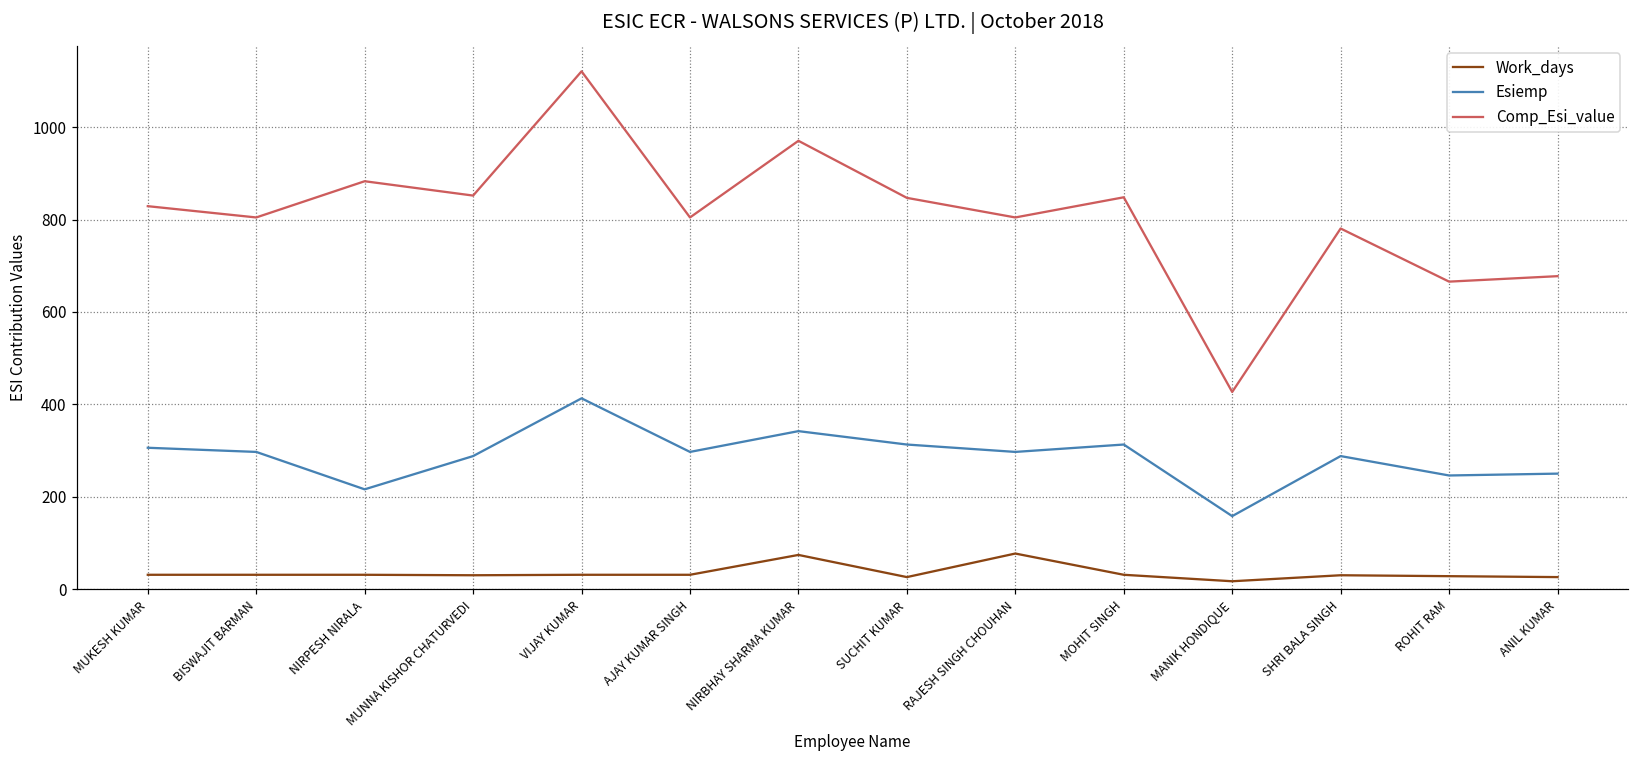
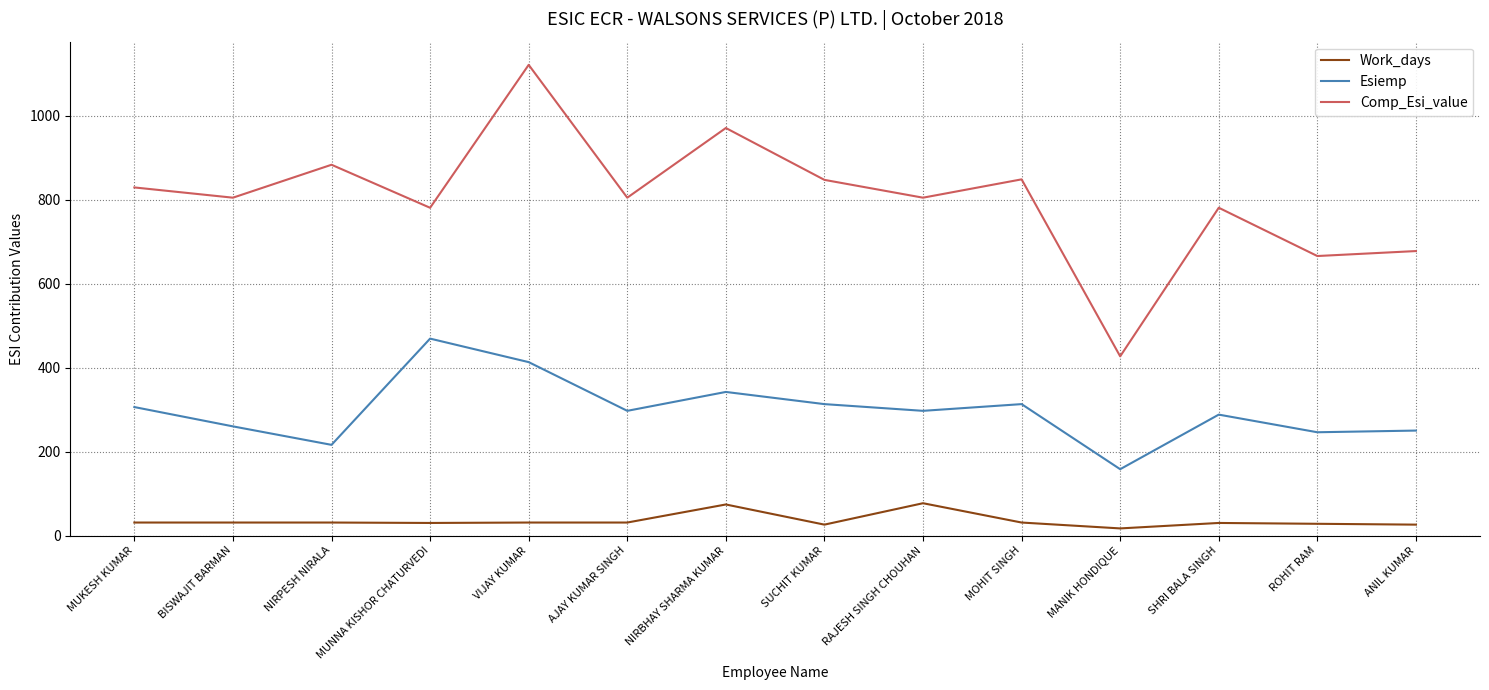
  {
    "Work_days": {
      "MUKESH KUMAR": 30,
      "BISWAJIT BARMAN": 30,
      "NIRPESH NIRALA": 30,
      "MUNNA KISHOR CHATURVEDI": 30,
      "VIJAY KUMAR": 30,
      "AJAY KUMAR SINGH": 30,
      "NIRBHAY SHARMA KUMAR": 70,
      "SUCHIT KUMAR": 30,
      "RAJESH SINGH CHOUHAN": 80,
      "MOHIT SINGH": 30,
      "MANIK HONDIQUE": 20,
      "SHRI BALA SINGH": 30,
      "ROHIT RAM": 30,
      "ANIL KUMAR": 30
    },
    "Esiemp": {
      "MUKESH KUMAR": 310,
-     "BISWAJIT BARMAN": 300,
+     "BISWAJIT BARMAN": 260,
      "NIRPESH NIRALA": 220,
-     "MUNNA KISHOR CHATURVEDI": 290,
+     "MUNNA KISHOR CHATURVEDI": 470,
      "VIJAY KUMAR": 410,
      "AJAY KUMAR SINGH": 300,
      "NIRBHAY SHARMA KUMAR": 340,
      "SUCHIT KUMAR": 310,
      "RAJESH SINGH CHOUHAN": 300,
      "MOHIT SINGH": 310,
      "MANIK HONDIQUE": 160,
      "SHRI BALA SINGH": 290,
      "ROHIT RAM": 250,
      "ANIL KUMAR": 250
    },
    "Comp_Esi_value": {
      "MUKESH KUMAR": 830,
      "BISWAJIT BARMAN": 800,
      "NIRPESH NIRALA": 880,
-     "MUNNA KISHOR CHATURVEDI": 850,
+     "MUNNA KISHOR CHATURVEDI": 780,
      "VIJAY KUMAR": 1120,
      "AJAY KUMAR SINGH": 800,
      "NIRBHAY SHARMA KUMAR": 970,
      "SUCHIT KUMAR": 850,
      "RAJESH SINGH CHOUHAN": 800,
      "MOHIT SINGH": 850,
      "MANIK HONDIQUE": 430,
      "SHRI BALA SINGH": 780,
      "ROHIT RAM": 670,
      "ANIL KUMAR": 680
    }
  }
